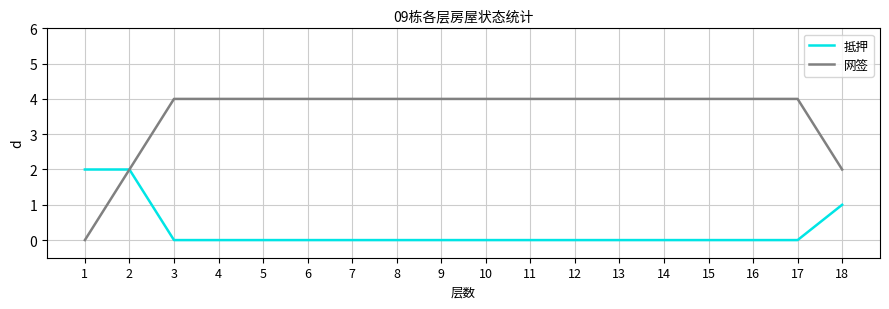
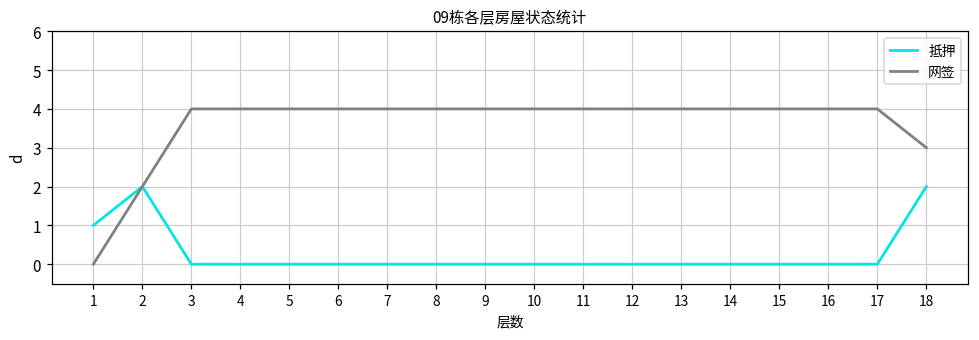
  {
    "抵押": {
-     "1": 2,
+     "1": 1,
      "3": 0,
      "4": 0,
      "5": 0,
      "6": 0,
      "7": 0,
      "8": 0,
      "9": 0,
      "10": 0,
      "11": 0,
      "12": 0,
      "13": 0,
      "14": 0,
      "15": 0,
      "16": 0,
      "17": 0,
-     "18": 1
+     "18": 2
    },
    "网签": {
      "1": 0,
      "3": 4,
      "4": 4,
      "5": 4,
      "6": 4,
      "7": 4,
      "8": 4,
      "9": 4,
      "10": 4,
      "11": 4,
      "12": 4,
      "13": 4,
      "14": 4,
      "15": 4,
      "16": 4,
      "17": 4,
-     "18": 2
+     "18": 3
    }
  }
